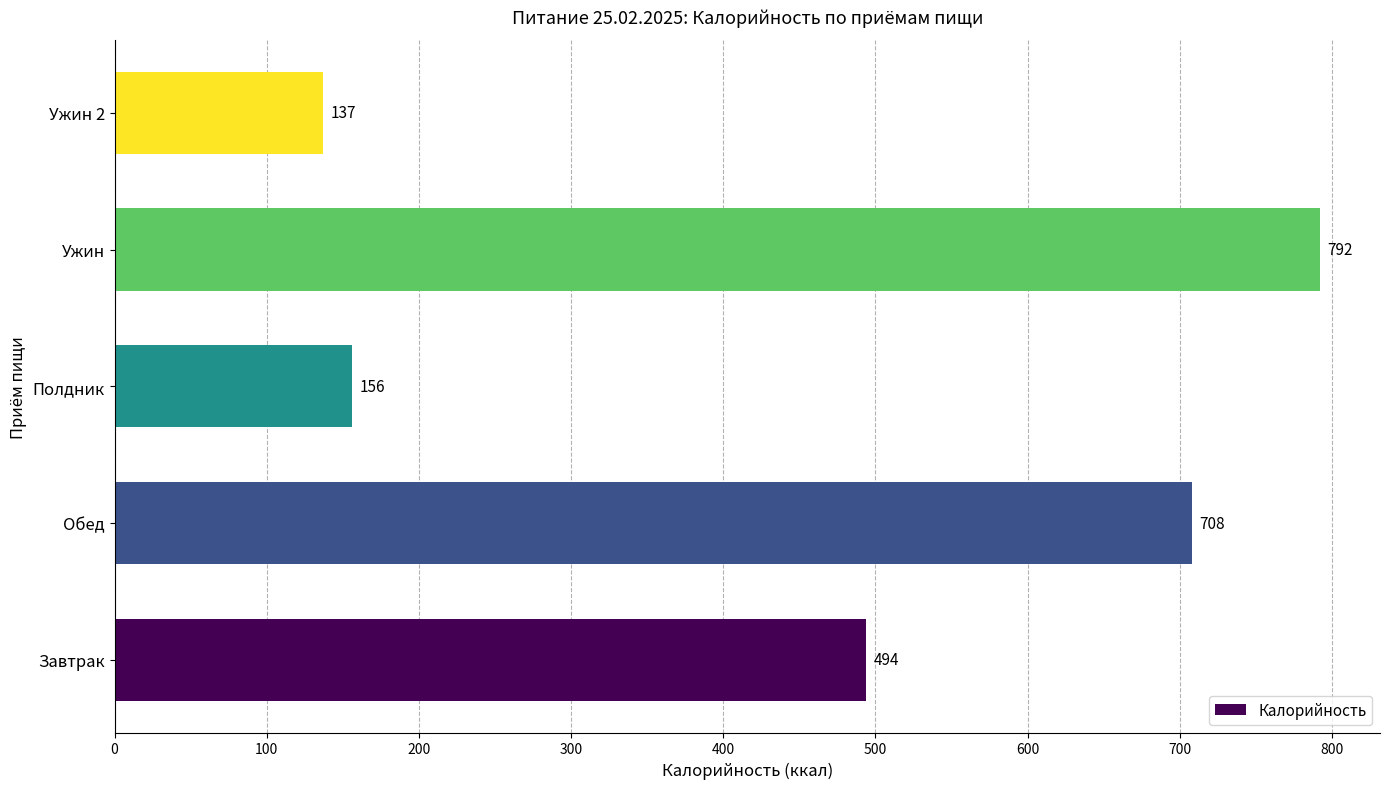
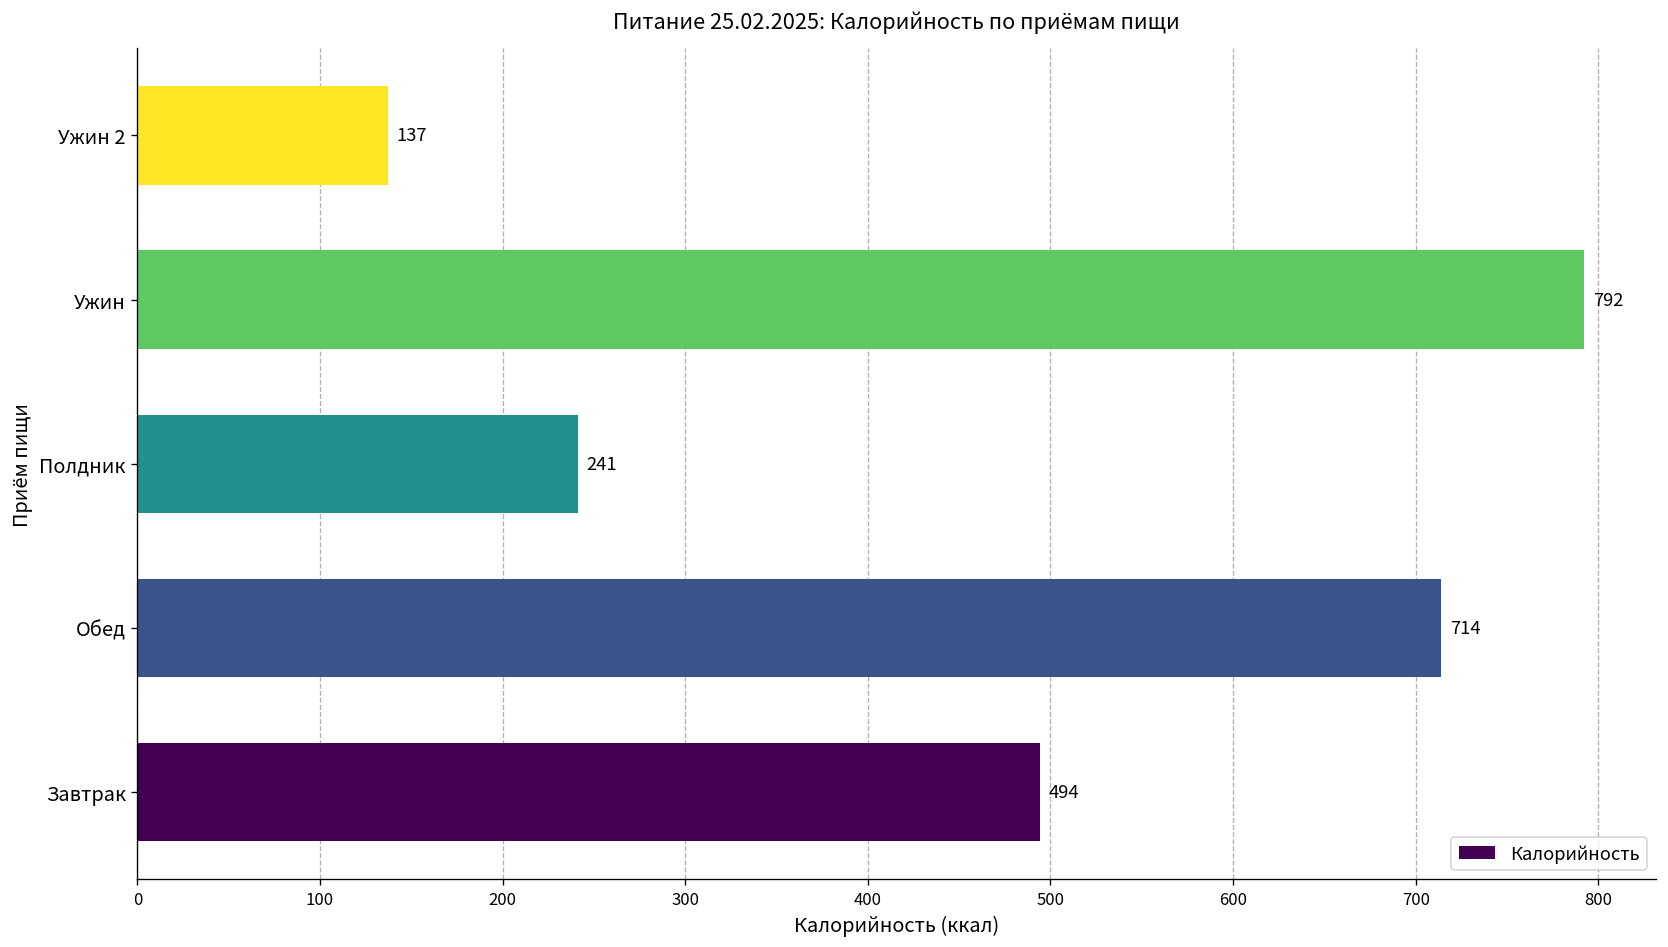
  {
    "Ужин 2": 137,
    "Ужин": 792,
-   "Полдник": 156,
-   "Обед": 708,
+   "Полдник": 241,
+   "Обед": 714,
    "Завтрак": 494
  }
